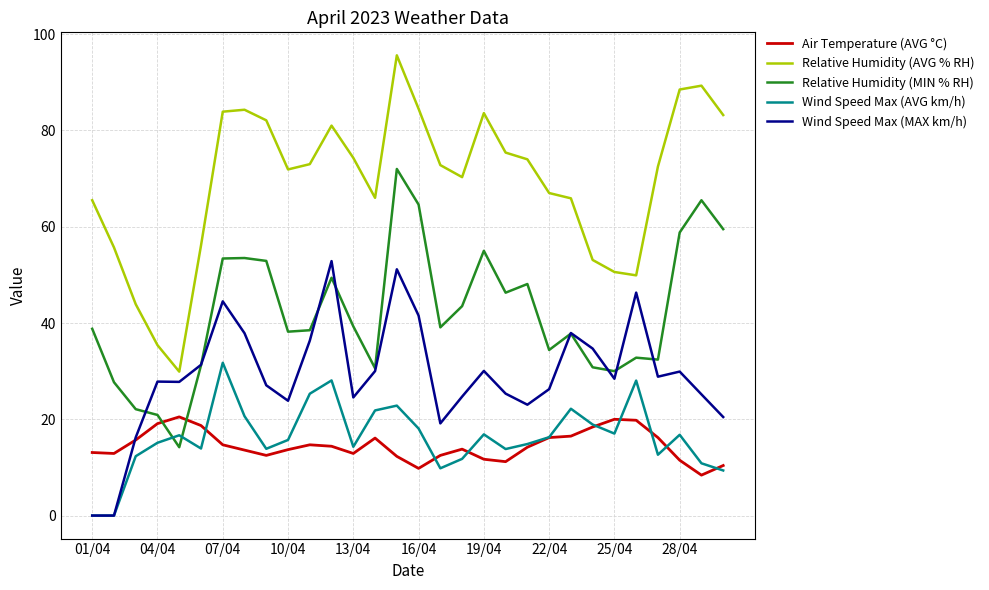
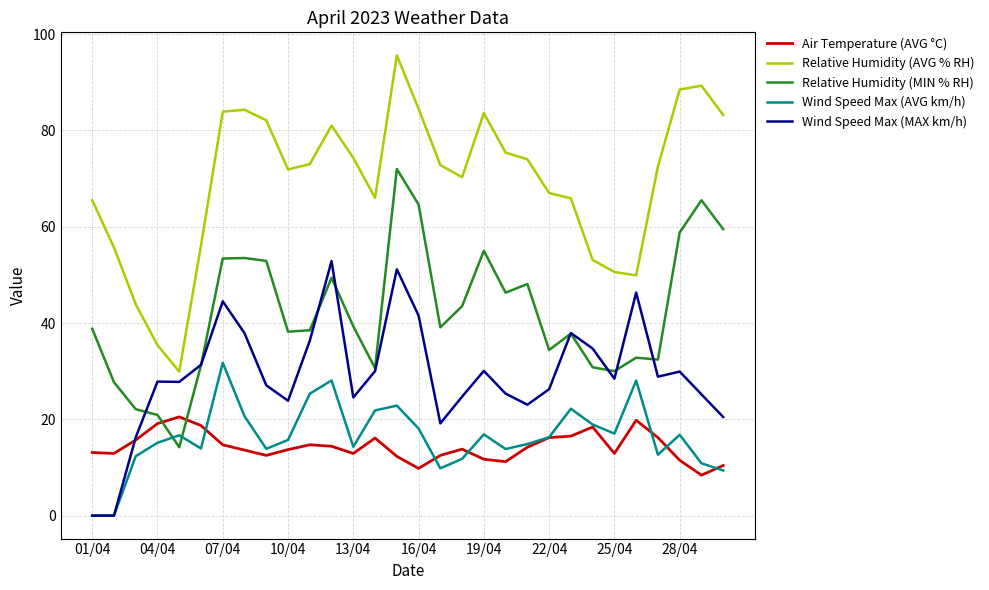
  {
    "Air Temperature (AVG °C)": {
      "01/04": 13,
      "04/04": 19,
      "07/04": 15,
      "10/04": 14,
      "13/04": 13,
      "16/04": 10,
      "19/04": 12,
-     "25/04": 20,
+     "25/04": 13,
      "28/04": 12
    },
    "Relative Humidity (AVG % RH)": {
      "01/04": 66,
      "04/04": 35,
      "07/04": 84,
      "10/04": 72,
      "13/04": 74,
      "16/04": 85,
      "19/04": 84,
      "22/04": 67,
      "25/04": 51,
      "28/04": 89
    },
    "Relative Humidity (MIN % RH)": {
      "01/04": 39,
      "04/04": 21,
      "07/04": 53,
      "10/04": 38,
      "13/04": 39,
      "16/04": 65,
      "19/04": 55,
      "22/04": 34,
      "25/04": 30,
      "28/04": 59
    },
    "Wind Speed Max (AVG km/h)": {
      "04/04": 15,
      "07/04": 32,
      "10/04": 16,
      "13/04": 14,
      "16/04": 18,
      "19/04": 17,
      "25/04": 17,
      "28/04": 17
    },
    "Wind Speed Max (MAX km/h)": {
      "04/04": 28,
      "07/04": 45,
      "10/04": 24,
      "13/04": 25,
      "16/04": 42,
      "19/04": 30,
      "22/04": 26,
      "25/04": 28,
      "28/04": 30
    }
  }
